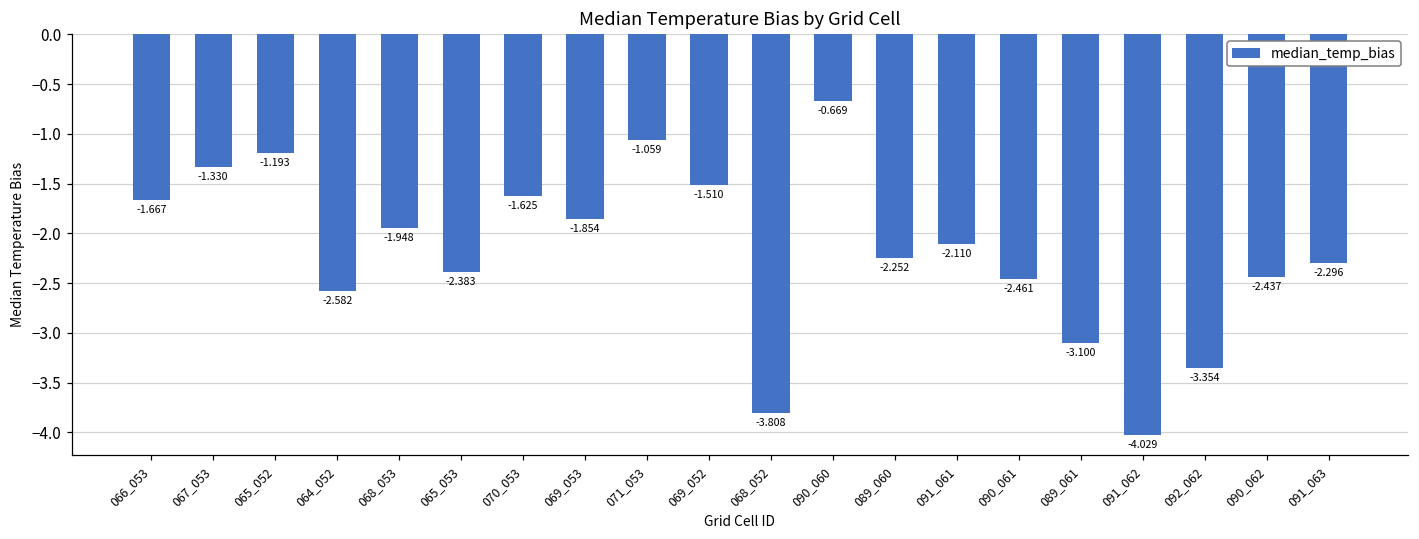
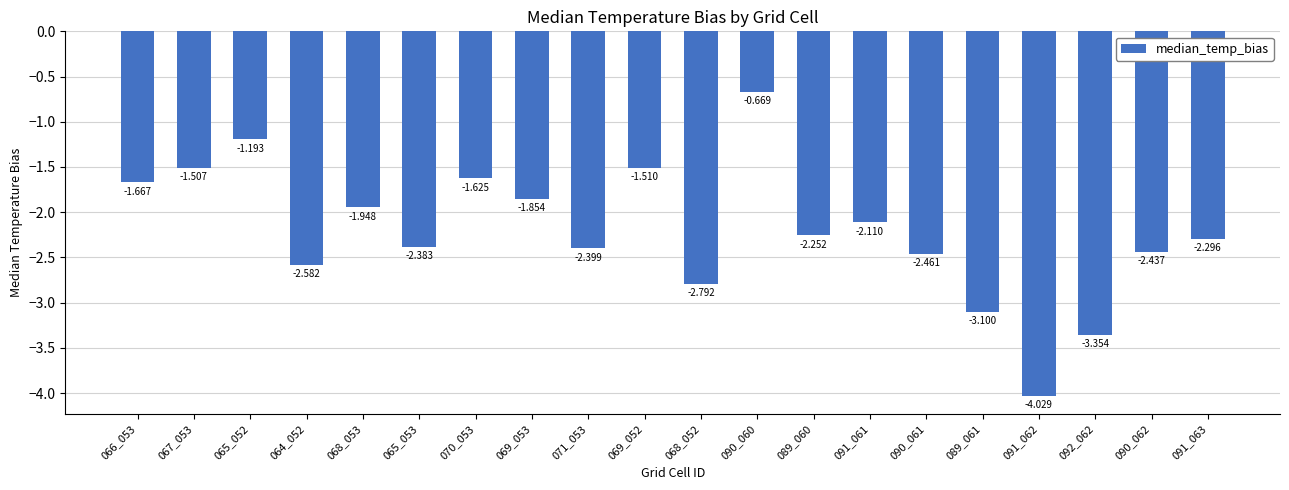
  {
    "066_053": -1.667,
-   "067_053": -1.330,
+   "067_053": -1.507,
    "065_052": -1.193,
    "064_052": -2.582,
    "068_053": -1.948,
    "065_053": -2.383,
    "070_053": -1.625,
    "069_053": -1.854,
-   "071_053": -1.059,
+   "071_053": -2.399,
    "069_052": -1.510,
-   "068_052": -3.808,
+   "068_052": -2.792,
    "090_060": -0.669,
    "089_060": -2.252,
    "091_061": -2.110,
    "090_061": -2.461,
    "089_061": -3.100,
    "091_062": -4.029,
    "092_062": -3.354,
    "090_062": -2.437,
    "091_063": -2.296
  }
